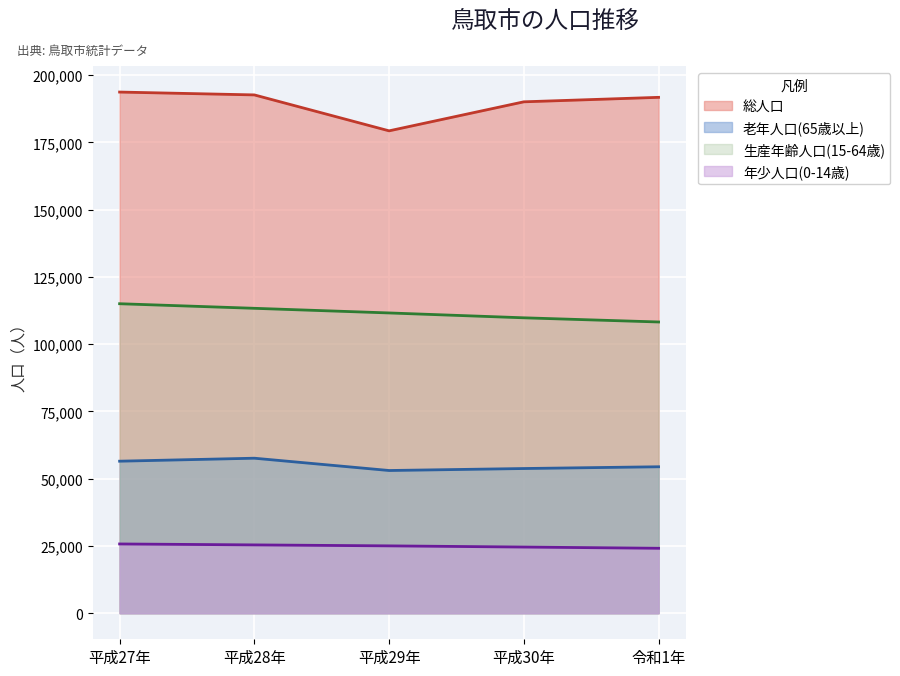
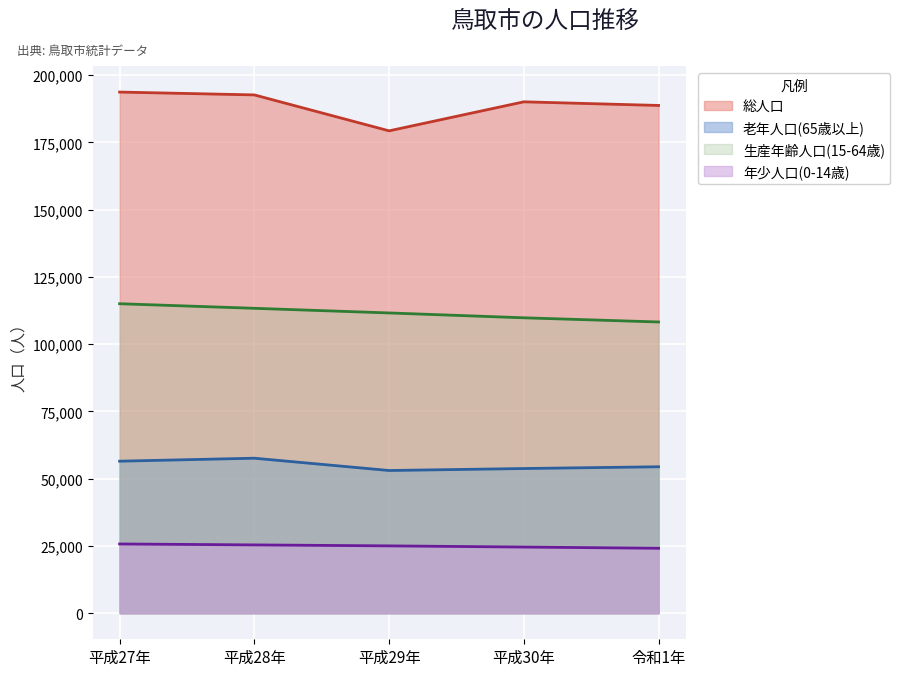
  {
    "総人口": {
      "平成27年": "194,000",
      "平成28年": "193,000",
      "平成29年": "179,000",
      "平成30年": "190,000",
-     "令和1年": "192,000"
+     "令和1年": "189,000"
    },
    "老年人口(65歳以上)": {
      "平成27年": "57,000",
      "平成28年": "58,000",
      "平成29年": "53,000",
      "平成30年": "54,000",
      "令和1年": "54,000"
    }
  }
